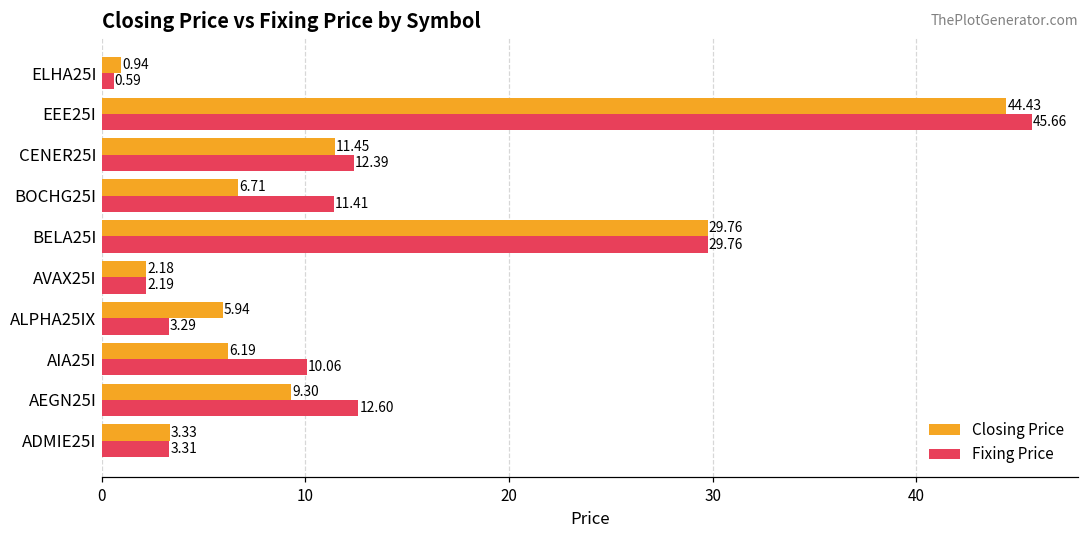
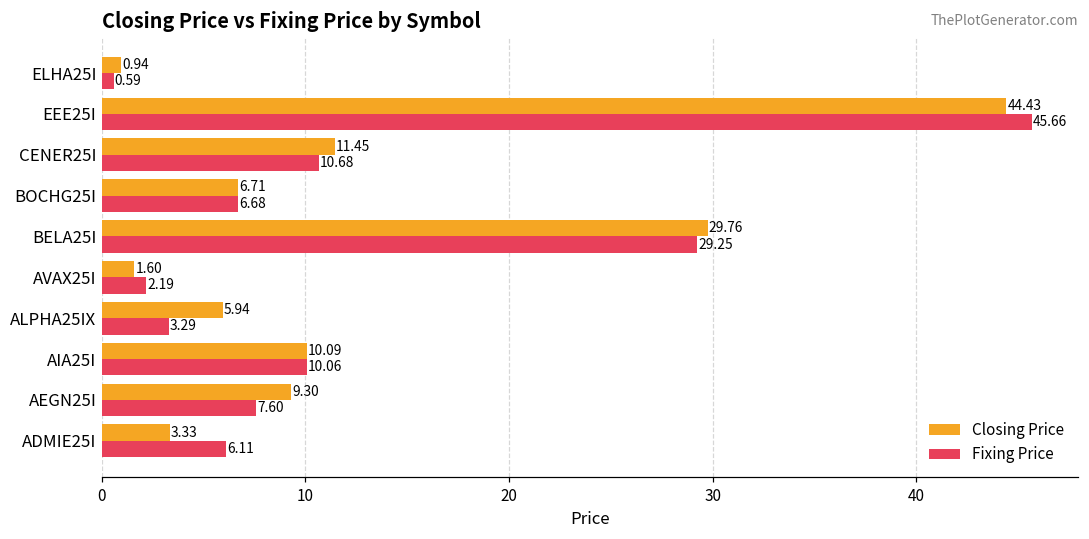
  {
    "Closing Price": {
      "ELHA25I": 0.94,
      "EEE25I": 44.43,
      "CENER25I": 11.45,
      "BOCHG25I": 6.71,
      "BELA25I": 29.76,
-     "AVAX25I": 2.18,
+     "AVAX25I": 1.60,
      "ALPHA25IX": 5.94,
-     "AIA25I": 6.19,
+     "AIA25I": 10.09,
      "AEGN25I": 9.30,
      "ADMIE25I": 3.33
    },
    "Fixing Price": {
      "ELHA25I": 0.59,
      "EEE25I": 45.66,
-     "CENER25I": 12.39,
-     "BOCHG25I": 11.41,
-     "BELA25I": 29.76,
+     "CENER25I": 10.68,
+     "BOCHG25I": 6.68,
+     "BELA25I": 29.25,
      "AVAX25I": 2.19,
      "ALPHA25IX": 3.29,
      "AIA25I": 10.06,
-     "AEGN25I": 12.60,
-     "ADMIE25I": 3.31
+     "AEGN25I": 7.60,
+     "ADMIE25I": 6.11
    }
  }
